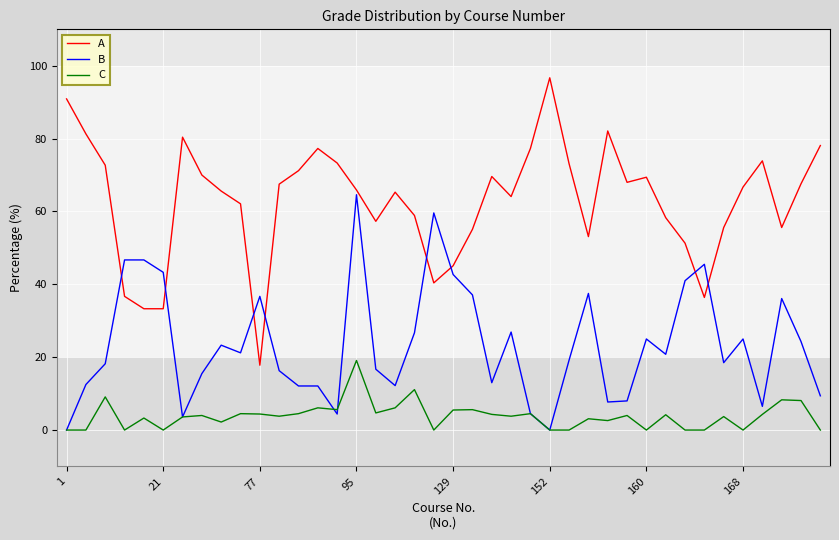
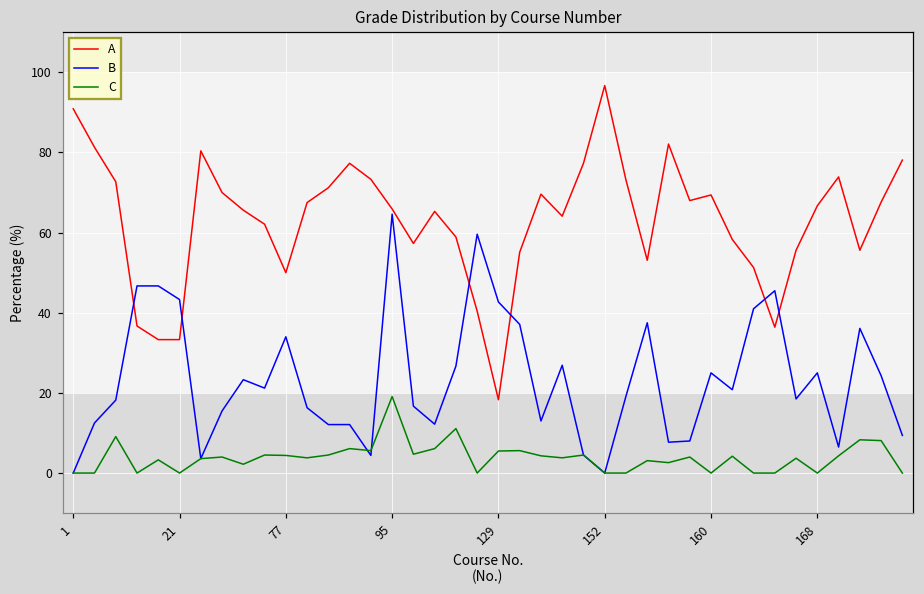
  {
    "A": {
-     "77": 18,
+     "77": 50,
      "95": 66,
-     "129": 45,
+     "129": 18,
      "152": 97,
      "160": 69,
      "168": 67
    },
    "B": {
-     "77": 37,
+     "77": 34,
      "95": 65,
      "129": 43,
      "160": 25,
      "168": 25
    },
    "C": {
      "77": 4,
      "95": 19,
      "129": 6,
      "160": 0,
      "168": 0
    }
  }
